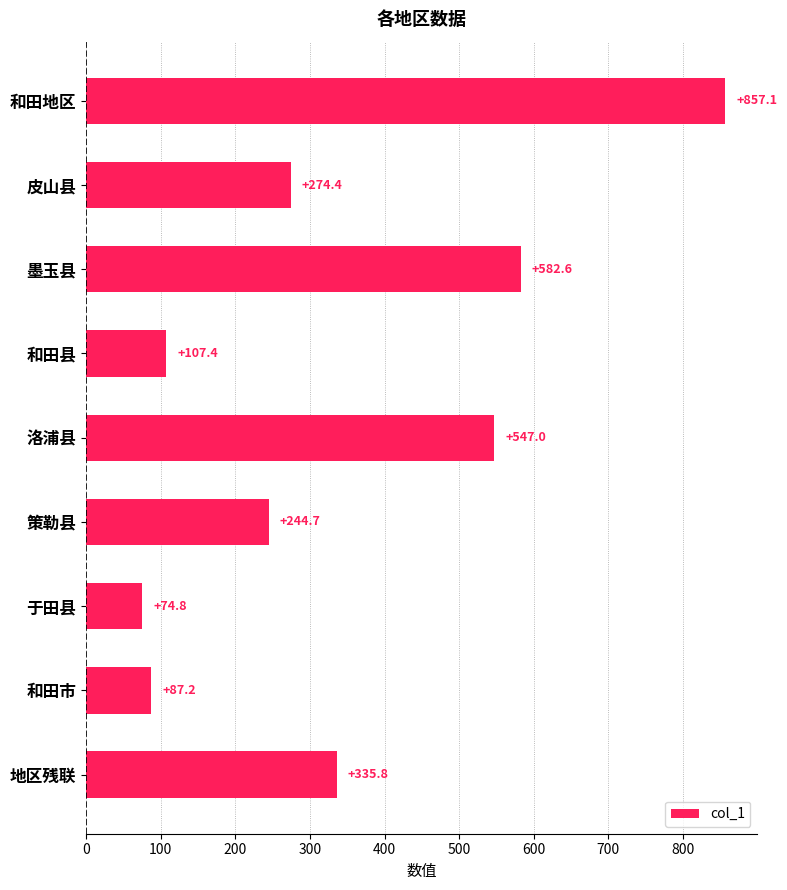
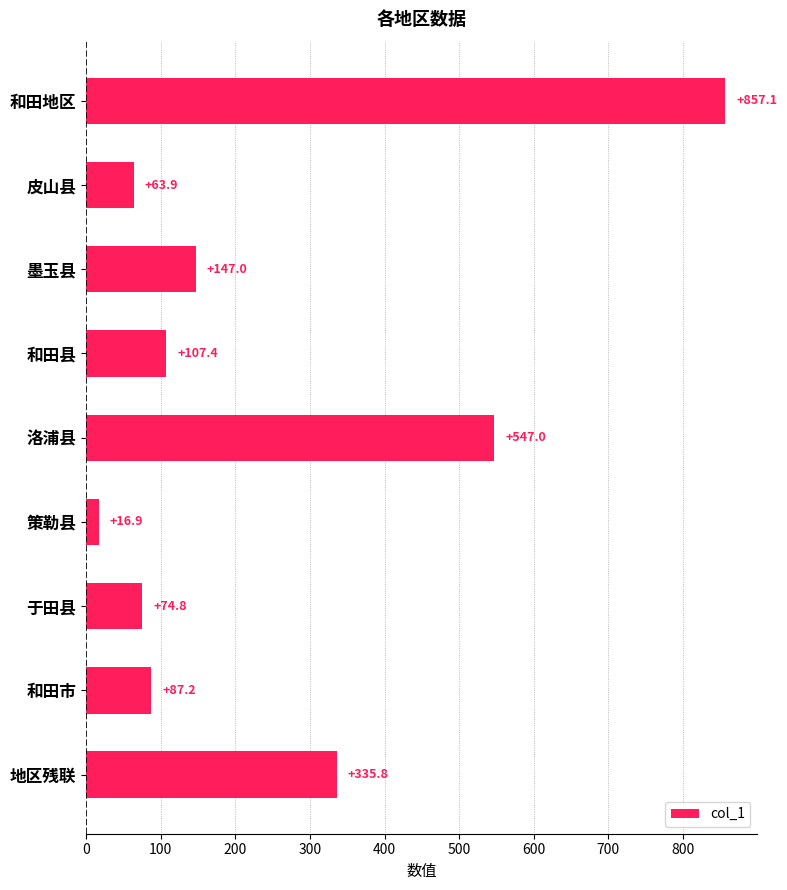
  {
    "和田地区": "+857.1",
-   "皮山县": "+274.4",
-   "墨玉县": "+582.6",
+   "皮山县": "+63.9",
+   "墨玉县": "+147.0",
    "和田县": "+107.4",
    "洛浦县": "+547.0",
-   "策勒县": "+244.7",
+   "策勒县": "+16.9",
    "于田县": "+74.8",
    "和田市": "+87.2",
    "地区残联": "+335.8"
  }
